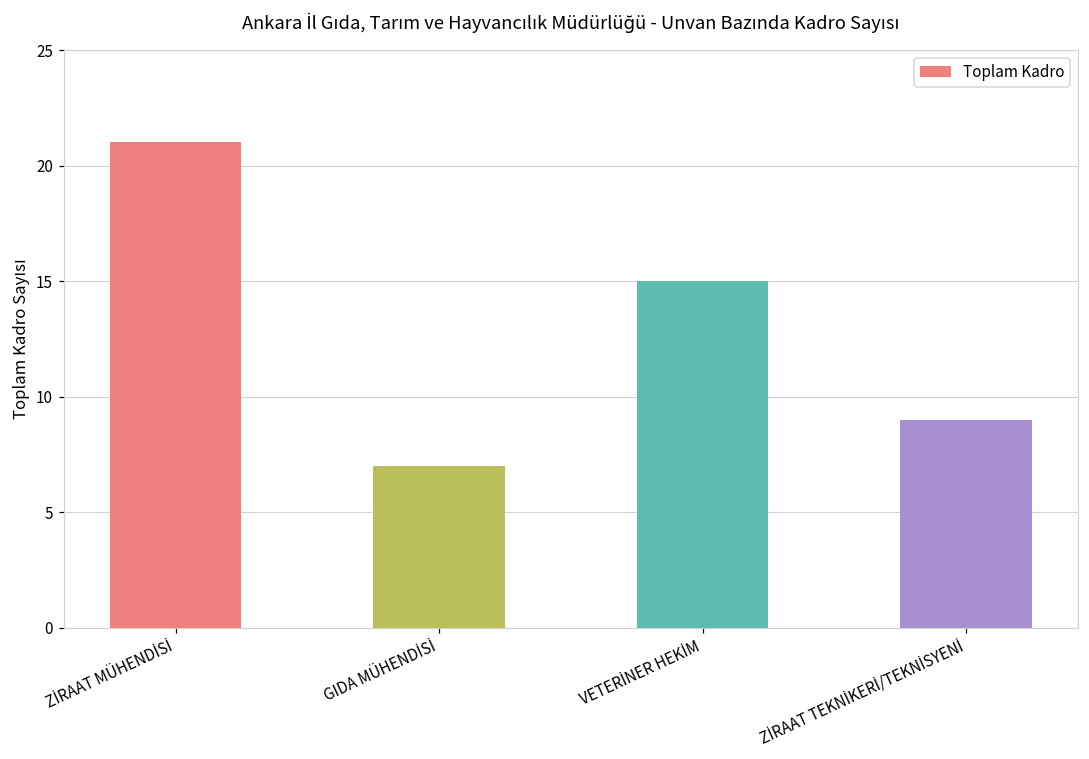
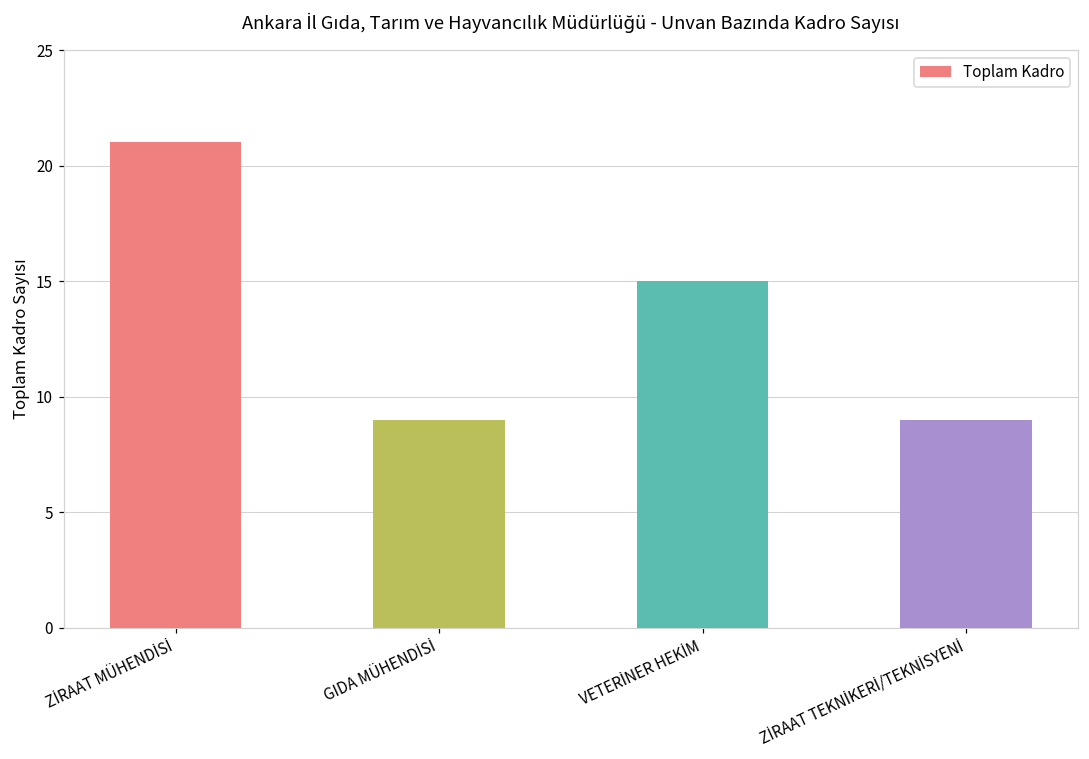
  {
    "ZİRAAT MÜHENDİSİ": 21,
-   "GIDA MÜHENDİSİ": 7,
+   "GIDA MÜHENDİSİ": 9,
    "VETERİNER HEKİM": 15,
    "ZİRAAT TEKNİKERİ/TEKNİSYENİ": 9
  }
